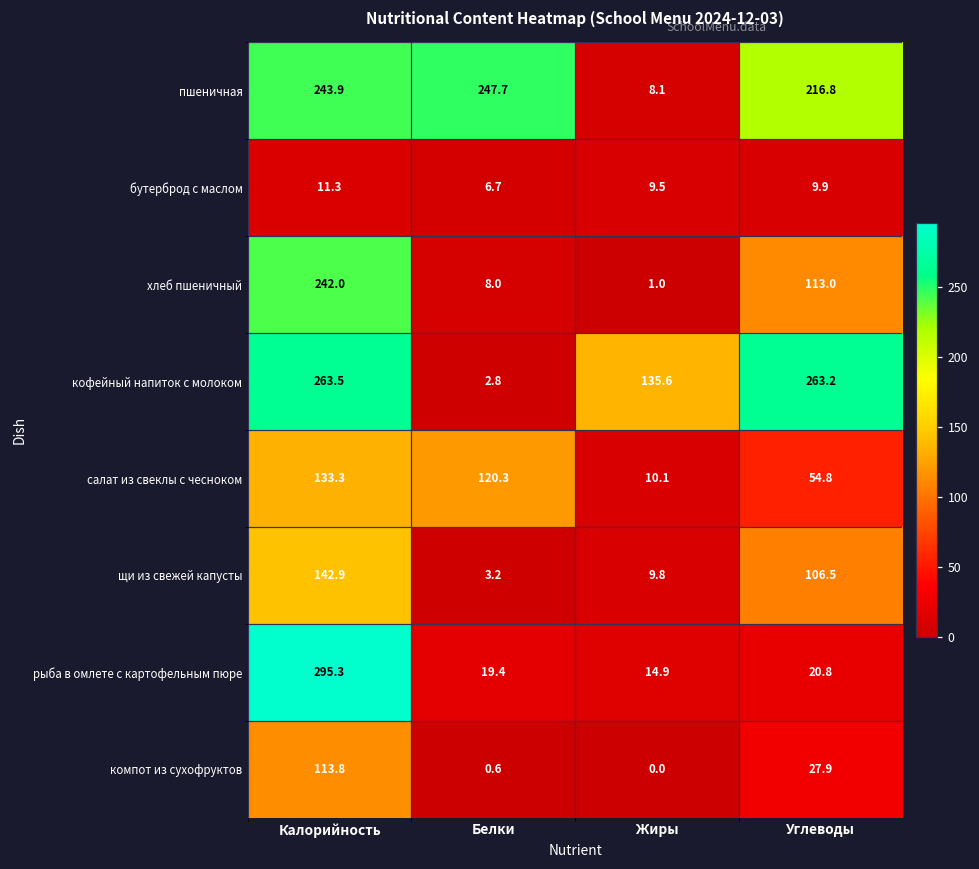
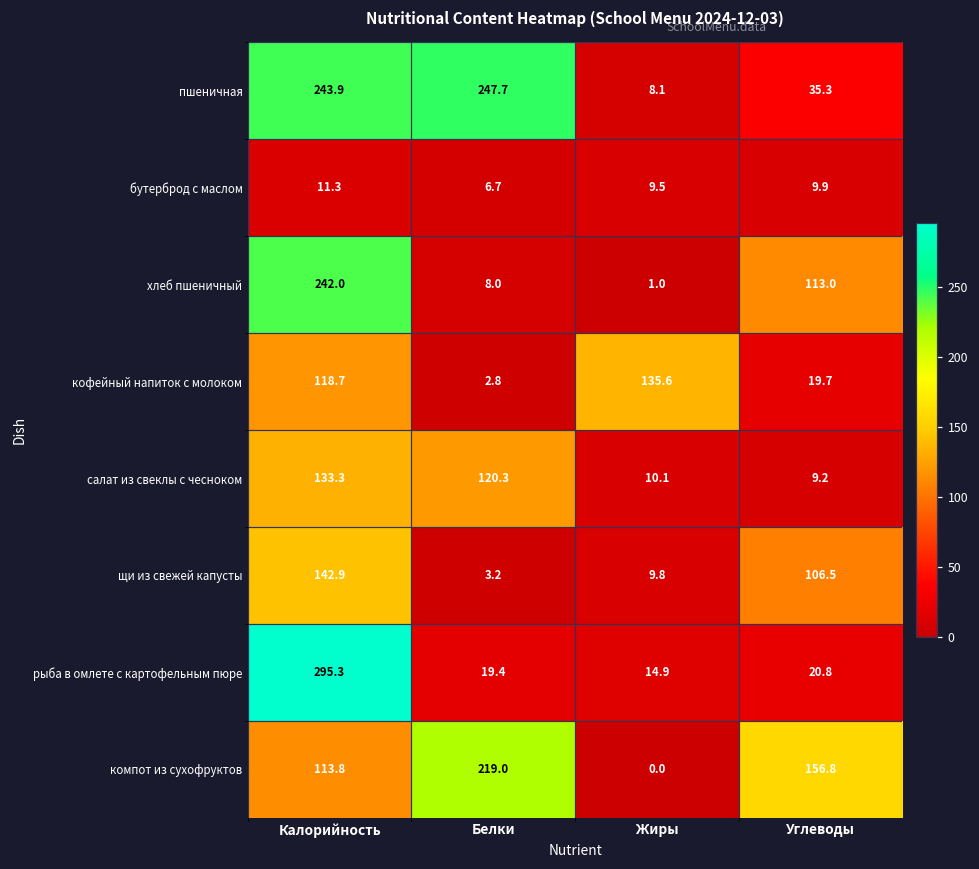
  {
    "пшеничная": {
      "Калорийность": 243.9,
      "Белки": 247.7,
      "Жиры": 8.1,
-     "Углеводы": 216.8
+     "Углеводы": 35.3
    },
    "бутерброд с маслом": {
      "Калорийность": 11.3,
      "Белки": 6.7,
      "Жиры": 9.5,
      "Углеводы": 9.9
    },
    "хлеб пшеничный": {
      "Калорийность": 242.0,
      "Белки": 8.0,
      "Жиры": 1.0,
      "Углеводы": 113.0
    },
    "кофейный напиток с молоком": {
-     "Калорийность": 263.5,
+     "Калорийность": 118.7,
      "Белки": 2.8,
      "Жиры": 135.6,
-     "Углеводы": 263.2
+     "Углеводы": 19.7
    },
    "салат из свеклы с чесноком": {
      "Калорийность": 133.3,
      "Белки": 120.3,
      "Жиры": 10.1,
-     "Углеводы": 54.8
+     "Углеводы": 9.2
    },
    "щи из свежей капусты": {
      "Калорийность": 142.9,
      "Белки": 3.2,
      "Жиры": 9.8,
      "Углеводы": 106.5
    },
    "рыба в омлете с картофельным пюре": {
      "Калорийность": 295.3,
      "Белки": 19.4,
      "Жиры": 14.9,
      "Углеводы": 20.8
    },
    "компот из сухофруктов": {
      "Калорийность": 113.8,
-     "Белки": 0.6,
+     "Белки": 219.0,
      "Жиры": 0.0,
-     "Углеводы": 27.9
+     "Углеводы": 156.8
    }
  }
